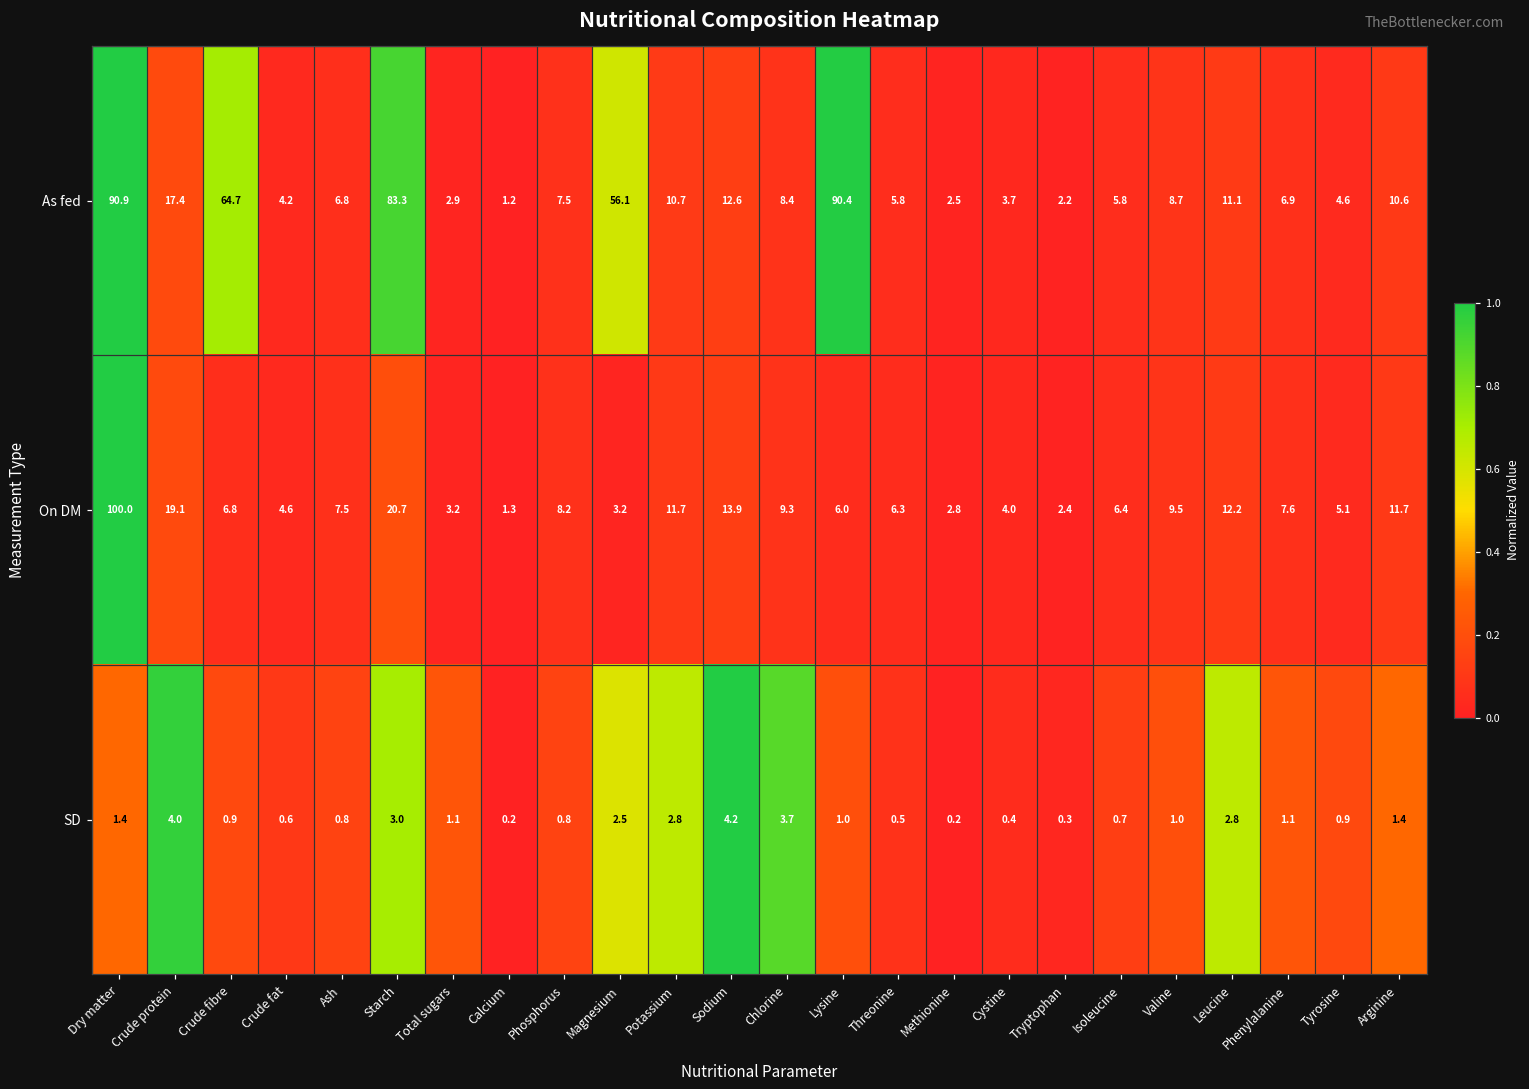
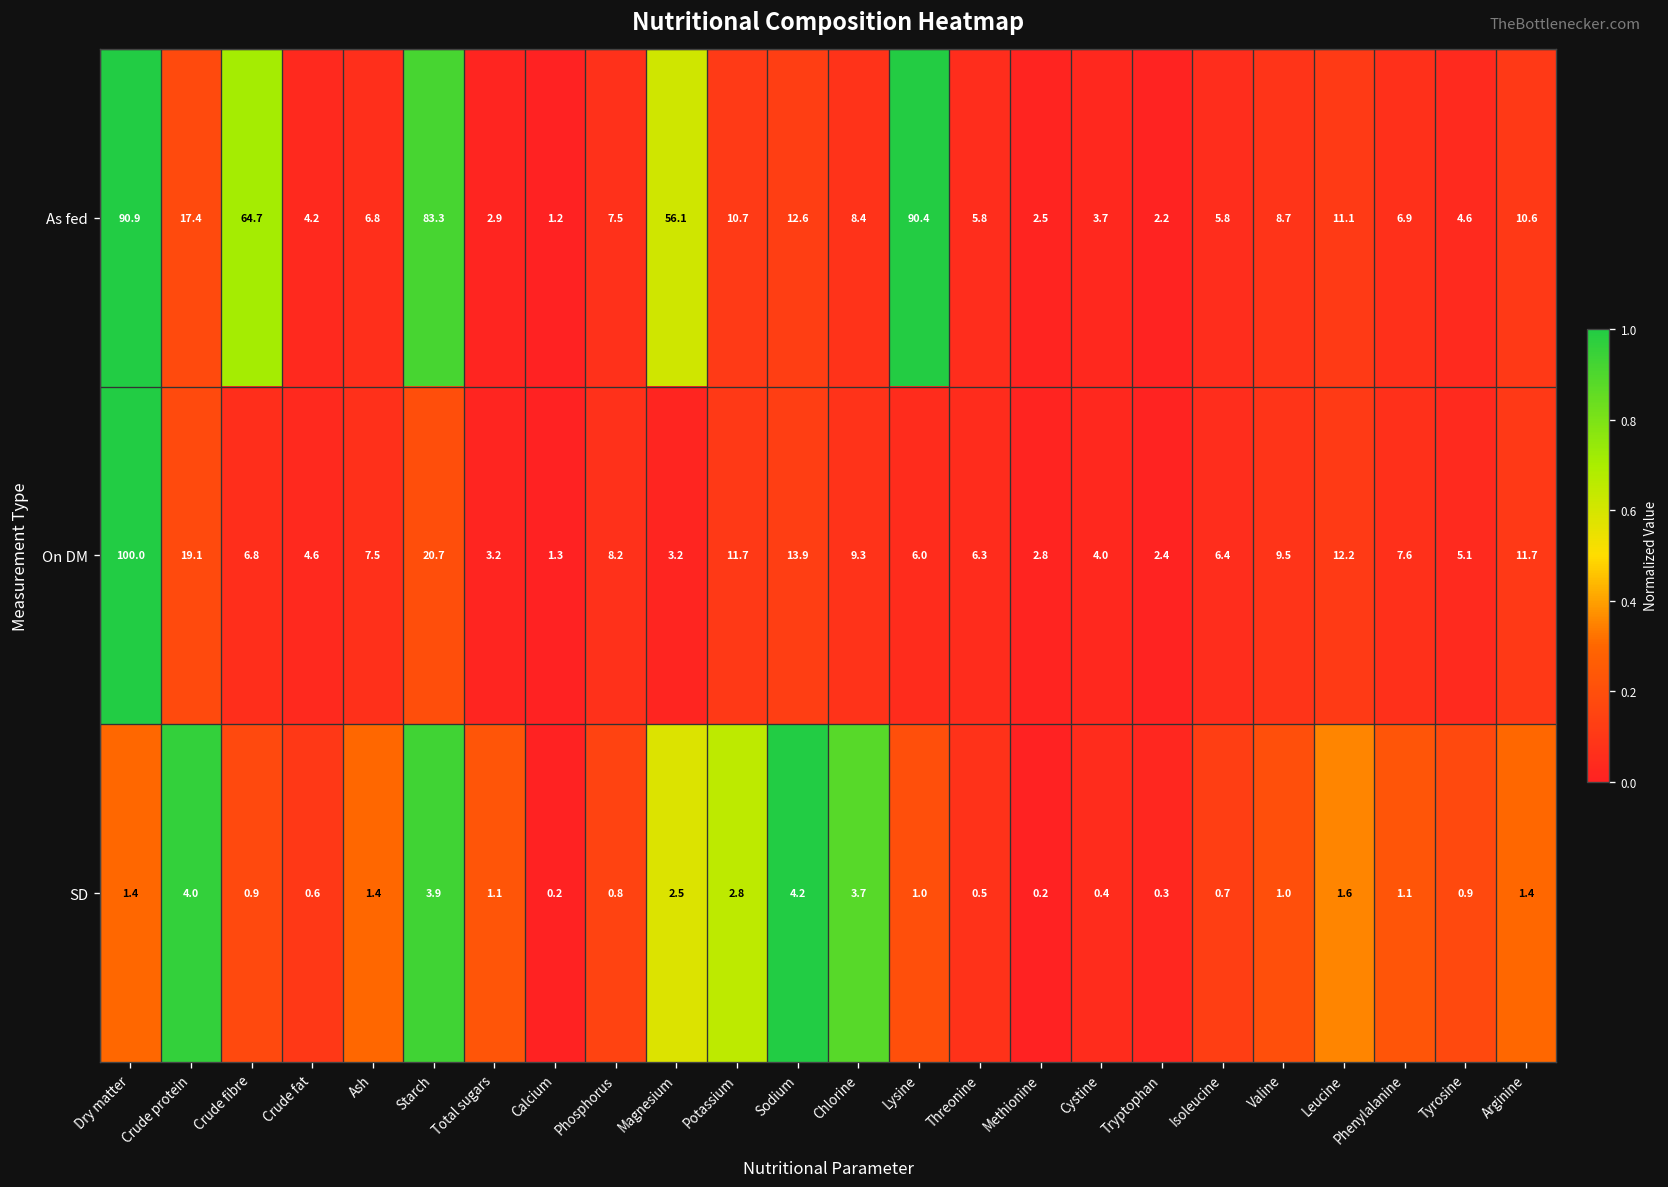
  {
    "As fed": {
      "Dry matter": 90.9,
      "Crude protein": 17.4,
      "Crude fibre": 64.7,
      "Crude fat": 4.2,
      "Ash": 6.8,
      "Starch": 83.3,
      "Total sugars": 2.9,
      "Calcium": 1.2,
      "Phosphorus": 7.5,
      "Magnesium": 56.1,
      "Potassium": 10.7,
      "Sodium": 12.6,
      "Chlorine": 8.4,
      "Lysine": 90.4,
      "Threonine": 5.8,
      "Methionine": 2.5,
      "Cystine": 3.7,
      "Tryptophan": 2.2,
      "Isoleucine": 5.8,
      "Valine": 8.7,
      "Leucine": 11.1,
      "Phenylalanine": 6.9,
      "Tyrosine": 4.6,
      "Arginine": 10.6
    },
    "On DM": {
      "Dry matter": 100.0,
      "Crude protein": 19.1,
      "Crude fibre": 6.8,
      "Crude fat": 4.6,
      "Ash": 7.5,
      "Starch": 20.7,
      "Total sugars": 3.2,
      "Calcium": 1.3,
      "Phosphorus": 8.2,
      "Magnesium": 3.2,
      "Potassium": 11.7,
      "Sodium": 13.9,
      "Chlorine": 9.3,
      "Lysine": 6.0,
      "Threonine": 6.3,
      "Methionine": 2.8,
      "Cystine": 4.0,
      "Tryptophan": 2.4,
      "Isoleucine": 6.4,
      "Valine": 9.5,
      "Leucine": 12.2,
      "Phenylalanine": 7.6,
      "Tyrosine": 5.1,
      "Arginine": 11.7
    },
    "SD": {
      "Dry matter": 1.4,
      "Crude protein": 4.0,
      "Crude fibre": 0.9,
      "Crude fat": 0.6,
-     "Ash": 0.8,
-     "Starch": 3.0,
+     "Ash": 1.4,
+     "Starch": 3.9,
      "Total sugars": 1.1,
      "Calcium": 0.2,
      "Phosphorus": 0.8,
      "Magnesium": 2.5,
      "Potassium": 2.8,
      "Sodium": 4.2,
      "Chlorine": 3.7,
      "Lysine": 1.0,
      "Threonine": 0.5,
      "Methionine": 0.2,
      "Cystine": 0.4,
      "Tryptophan": 0.3,
      "Isoleucine": 0.7,
      "Valine": 1.0,
-     "Leucine": 2.8,
+     "Leucine": 1.6,
      "Phenylalanine": 1.1,
      "Tyrosine": 0.9,
      "Arginine": 1.4
    }
  }
